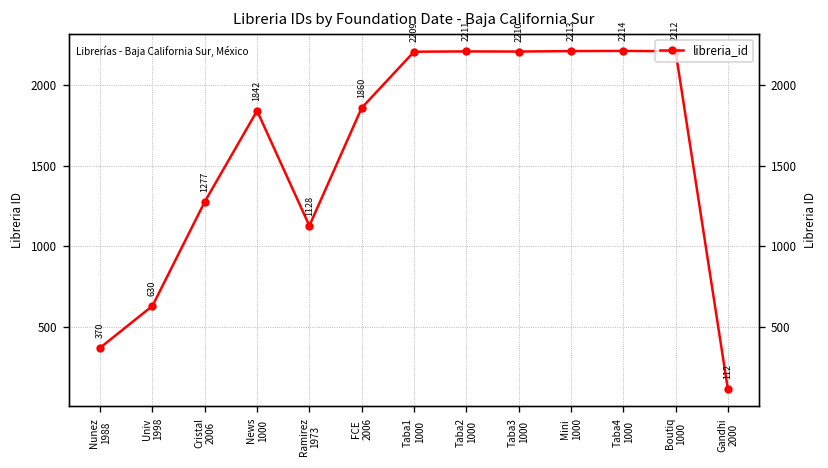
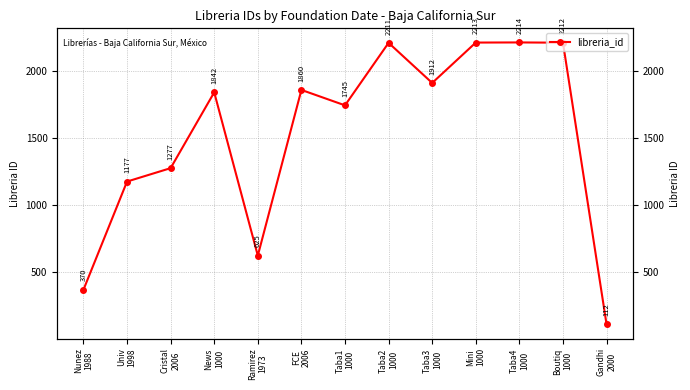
  {
    "Nunez 1988": 370,
-   "Univ 1998": 630,
+   "Univ 1998": 1177,
    "Cristal 2006": 1277,
    "News 1000": 1842,
-   "Ramirez 1973": 1128,
+   "Ramirez 1973": 625,
    "FCE 2006": 1860,
-   "Taba1 1000": 2209,
+   "Taba1 1000": 1745,
    "Taba2 1000": 2211,
-   "Taba3 1000": 2210,
+   "Taba3 1000": 1912,
    "Mini 1000": 2213,
    "Taba4 1000": 2214,
    "Gandhi 2000": 112
  }
